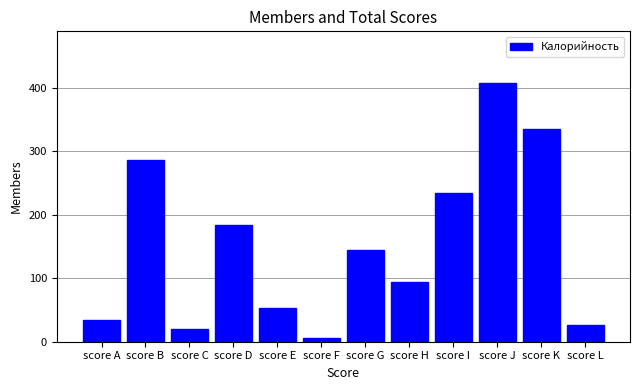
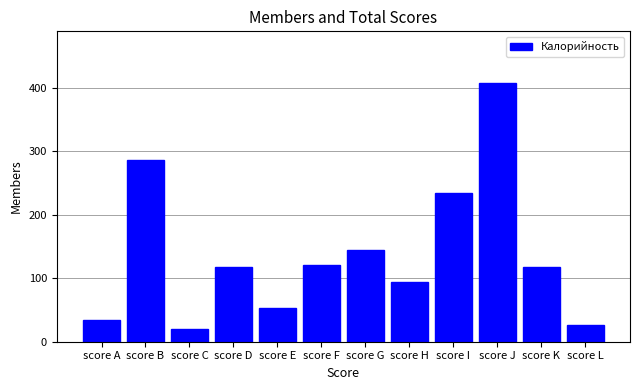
  {
    "score A": 30,
    "score B": 290,
    "score C": 20,
-   "score D": 180,
+   "score D": 120,
    "score E": 50,
-   "score F": 10,
+   "score F": 120,
    "score G": 140,
    "score H": 90,
    "score I": 240,
    "score J": 410,
-   "score K": 340,
+   "score K": 120,
    "score L": 30
  }
